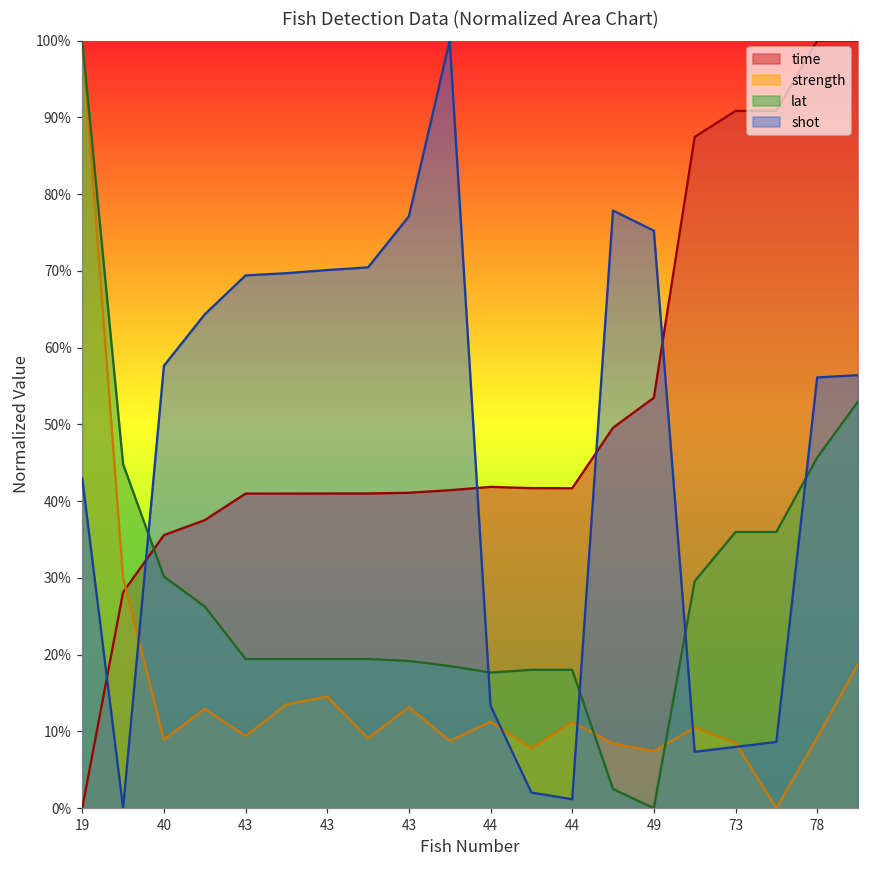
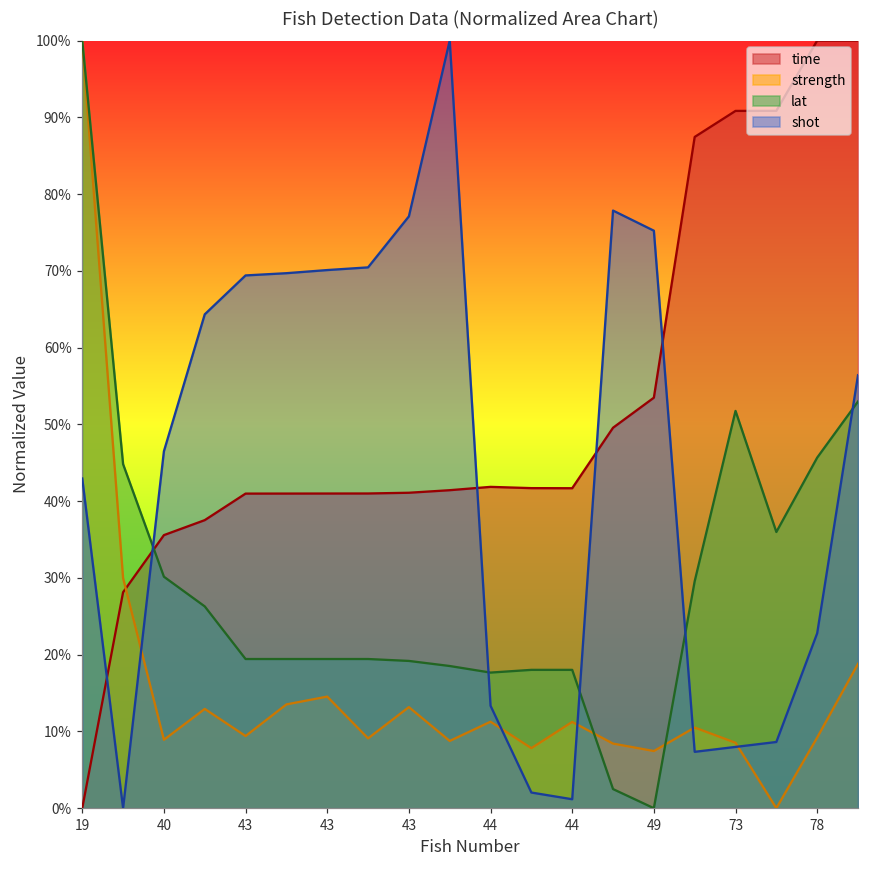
  {
    "time": {
      "40": "36%",
      "49": "53%",
      "73": "91%",
      "78": "100%"
    },
    "strength": {
      "40": "9%",
      "49": "7%",
      "73": "9%",
      "78": "9%"
    },
    "lat": {
      "40": "30%",
      "49": "0%",
-     "73": "36%",
+     "73": "52%",
      "78": "46%"
    },
    "shot": {
-     "40": "58%",
+     "40": "47%",
      "49": "75%",
      "73": "8%",
-     "78": "56%"
+     "78": "23%"
    }
  }
